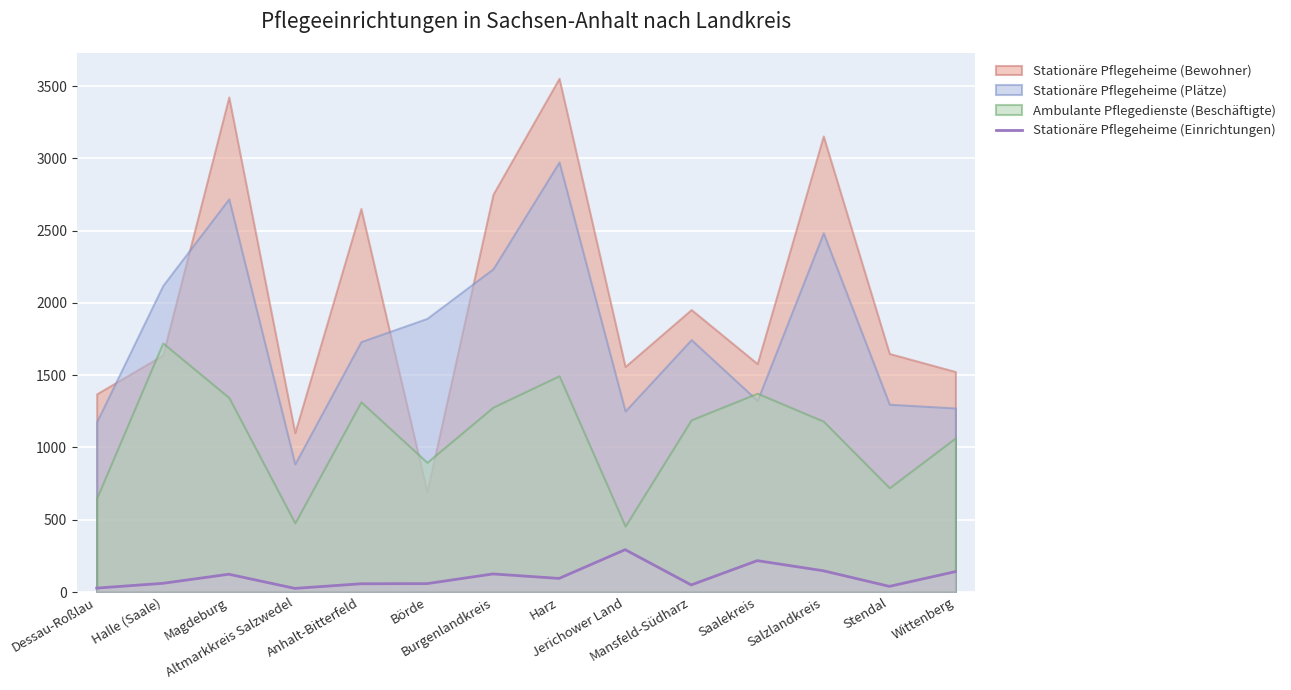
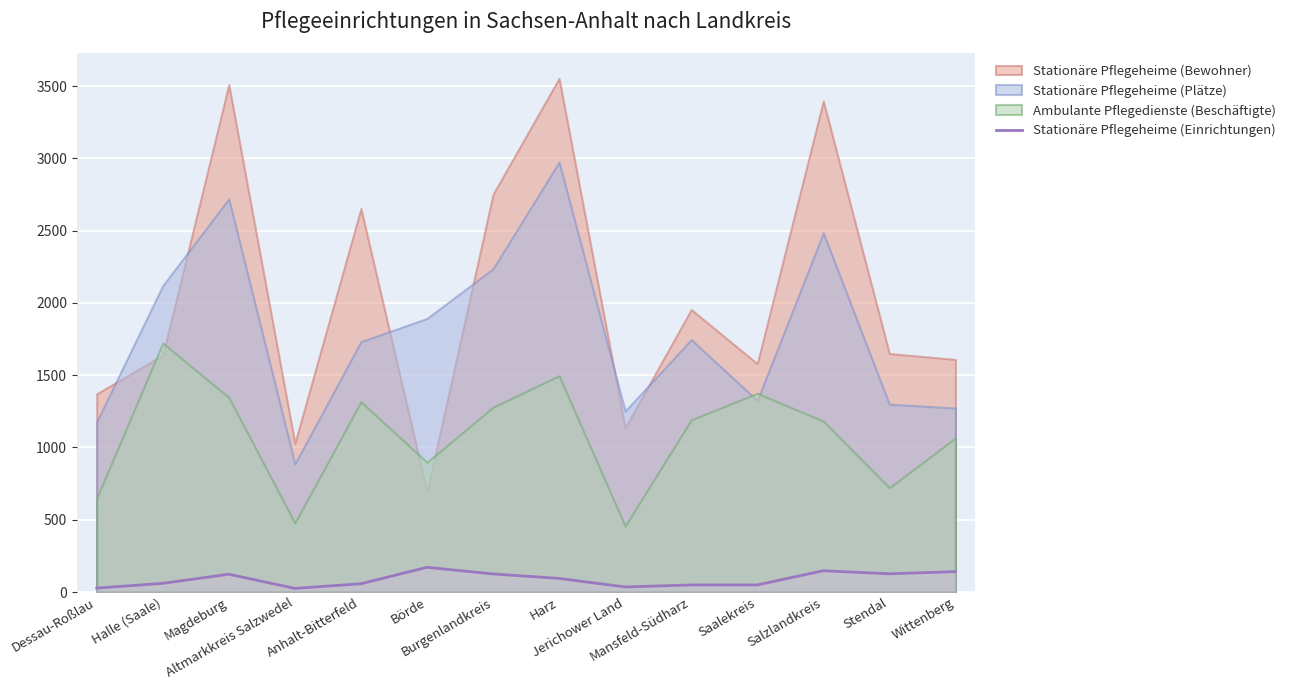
  {
    "Stationäre Pflegeheime (Einrichtungen)": {
      "Dessau-Roßlau": 30,
      "Halle (Saale)": 60,
      "Magdeburg": 120,
      "Altmarkkreis Salzwedel": 30,
      "Anhalt-Bitterfeld": 60,
-     "Börde": 60,
+     "Börde": 170,
      "Burgenlandkreis": 130,
      "Harz": 90,
-     "Jerichower Land": 290,
+     "Jerichower Land": 40,
      "Mansfeld-Südharz": 50,
-     "Saalekreis": 220,
+     "Saalekreis": 50,
      "Salzlandkreis": 150,
-     "Stendal": 40,
+     "Stendal": 130,
      "Wittenberg": 140
    },
    "Stationäre Pflegeheime (Bewohner)": {
      "Dessau-Roßlau": 1370,
      "Halle (Saale)": 1640,
-     "Magdeburg": 3430,
-     "Altmarkkreis Salzwedel": 1100,
+     "Magdeburg": 3510,
+     "Altmarkkreis Salzwedel": 1030,
      "Anhalt-Bitterfeld": 2650,
      "Börde": 690,
      "Burgenlandkreis": 2750,
      "Harz": 3550,
-     "Jerichower Land": 1560,
+     "Jerichower Land": 1140,
      "Mansfeld-Südharz": 1950,
      "Saalekreis": 1580,
-     "Salzlandkreis": 3160,
+     "Salzlandkreis": 3400,
      "Stendal": 1650,
-     "Wittenberg": 1530
+     "Wittenberg": 1610
    }
  }
